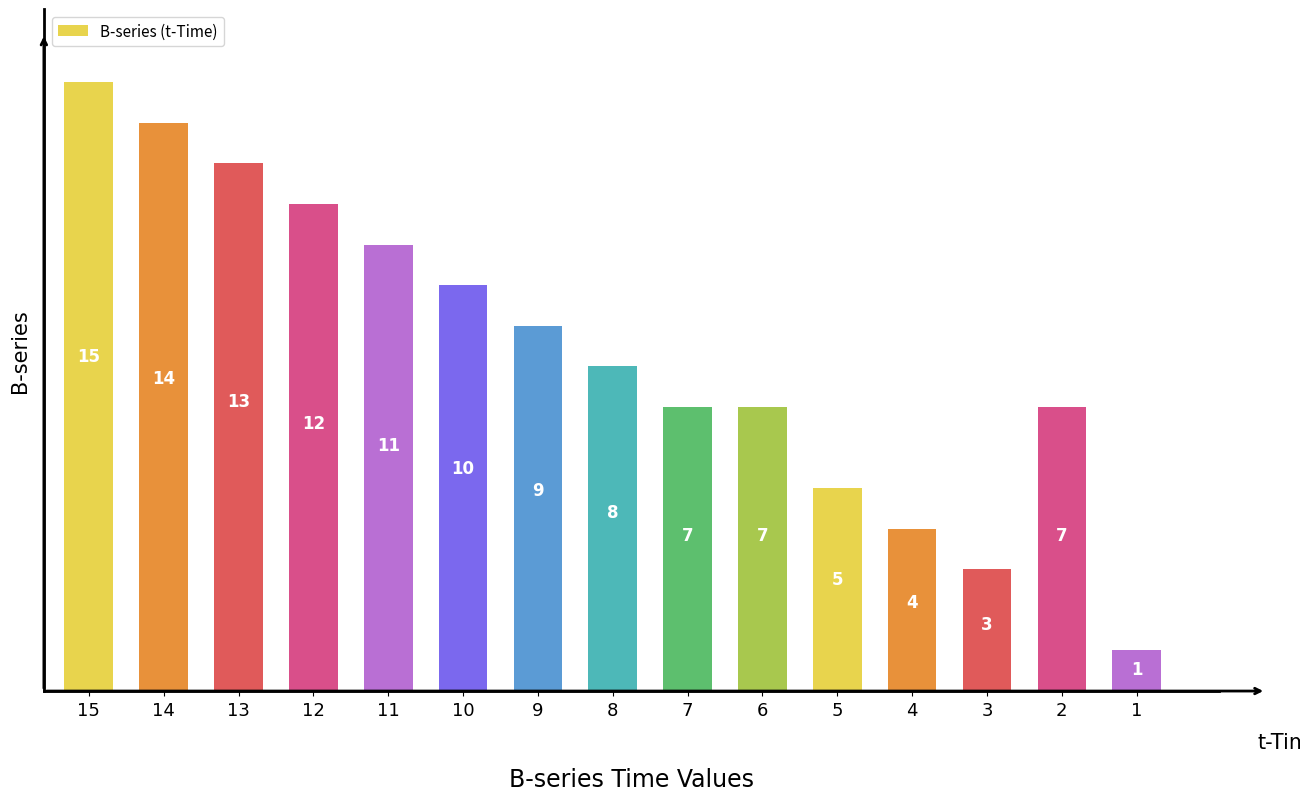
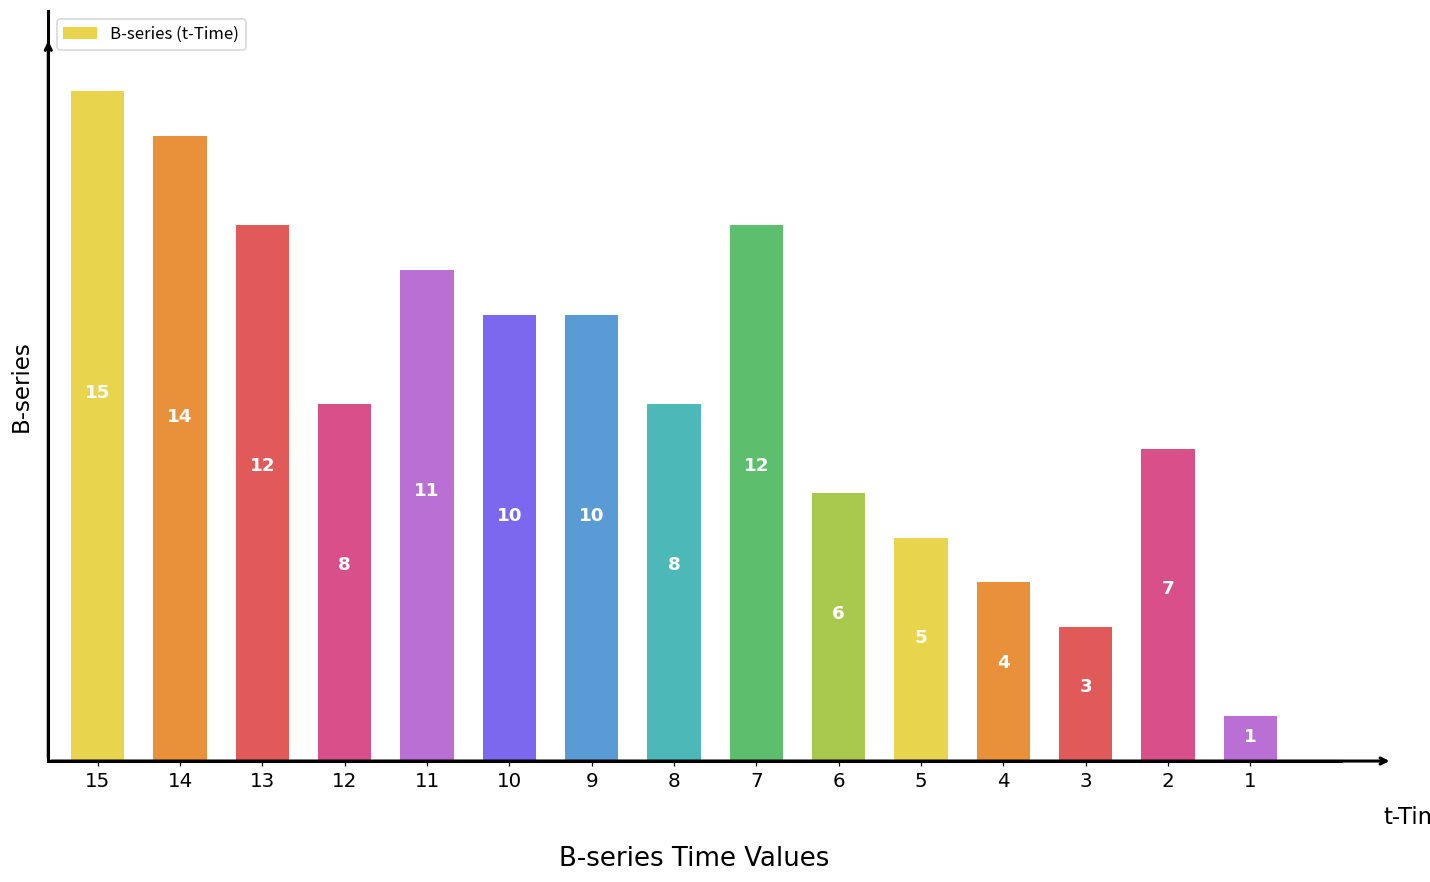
  {
    "15": 15,
    "14": 14,
-   "13": 13,
-   "12": 12,
+   "13": 12,
+   "12": 8,
    "11": 11,
    "10": 10,
-   "9": 9,
+   "9": 10,
    "8": 8,
-   "7": 7,
-   "6": 7,
+   "7": 12,
+   "6": 6,
    "5": 5,
    "4": 4,
    "3": 3,
    "2": 7,
    "1": 1
  }
